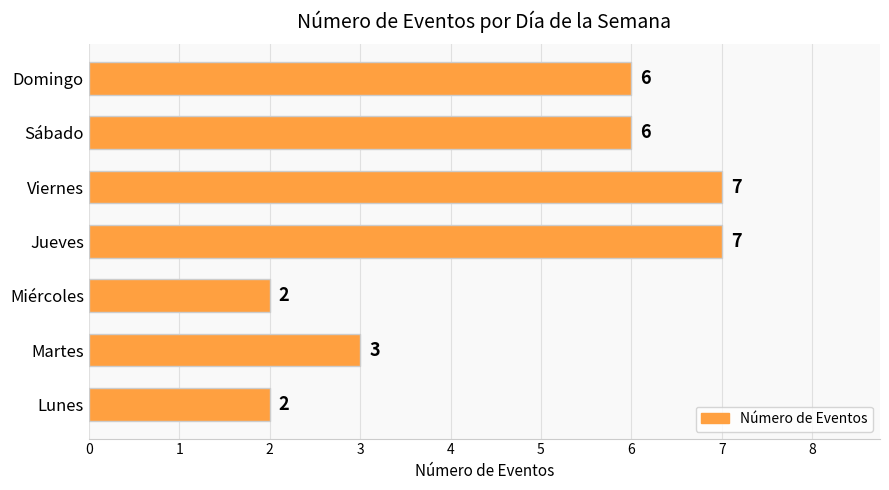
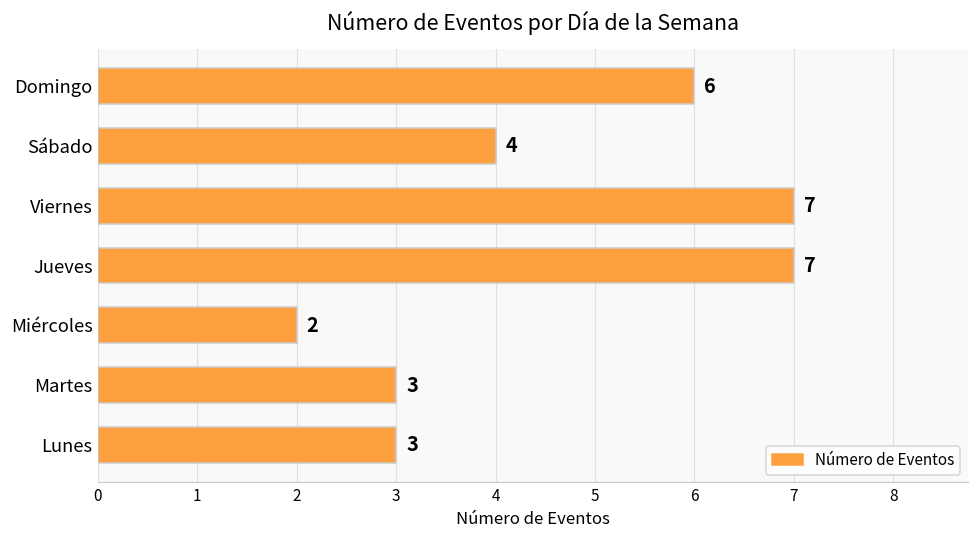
  {
    "Domingo": 6,
-   "Sábado": 6,
+   "Sábado": 4,
    "Viernes": 7,
    "Jueves": 7,
    "Miércoles": 2,
    "Martes": 3,
-   "Lunes": 2
+   "Lunes": 3
  }
